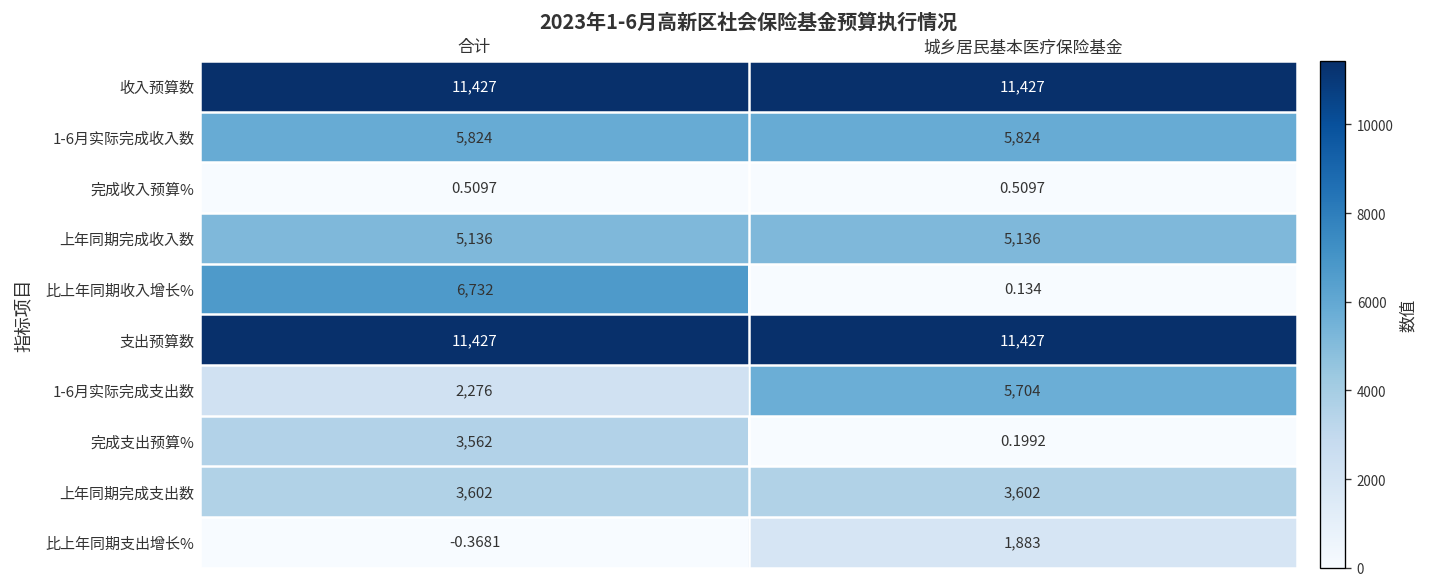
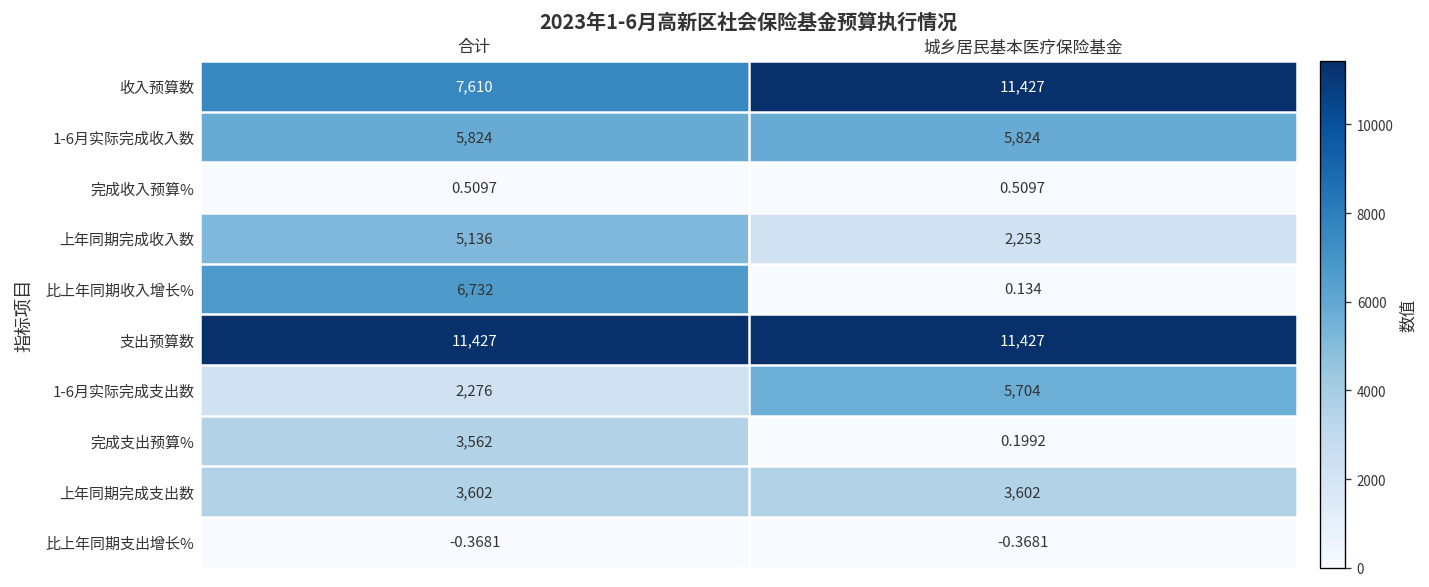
  {
    "收入预算数": {
-     "合计": "11,427",
+     "合计": "7,610",
      "城乡居民基本医疗保险基金": "11,427"
    },
    "1-6月实际完成收入数": {
      "合计": "5,824",
      "城乡居民基本医疗保险基金": "5,824"
    },
    "完成收入预算%": {
      "合计": "0.5097",
      "城乡居民基本医疗保险基金": "0.5097"
    },
    "上年同期完成收入数": {
      "合计": "5,136",
-     "城乡居民基本医疗保险基金": "5,136"
+     "城乡居民基本医疗保险基金": "2,253"
    },
    "比上年同期收入增长%": {
      "合计": "6,732",
      "城乡居民基本医疗保险基金": "0.134"
    },
    "支出预算数": {
      "合计": "11,427",
      "城乡居民基本医疗保险基金": "11,427"
    },
    "1-6月实际完成支出数": {
      "合计": "2,276",
      "城乡居民基本医疗保险基金": "5,704"
    },
    "完成支出预算%": {
      "合计": "3,562",
      "城乡居民基本医疗保险基金": "0.1992"
    },
    "上年同期完成支出数": {
      "合计": "3,602",
      "城乡居民基本医疗保险基金": "3,602"
    },
    "比上年同期支出增长%": {
      "合计": "-0.3681",
-     "城乡居民基本医疗保险基金": "1,883"
+     "城乡居民基本医疗保险基金": "-0.3681"
    }
  }
